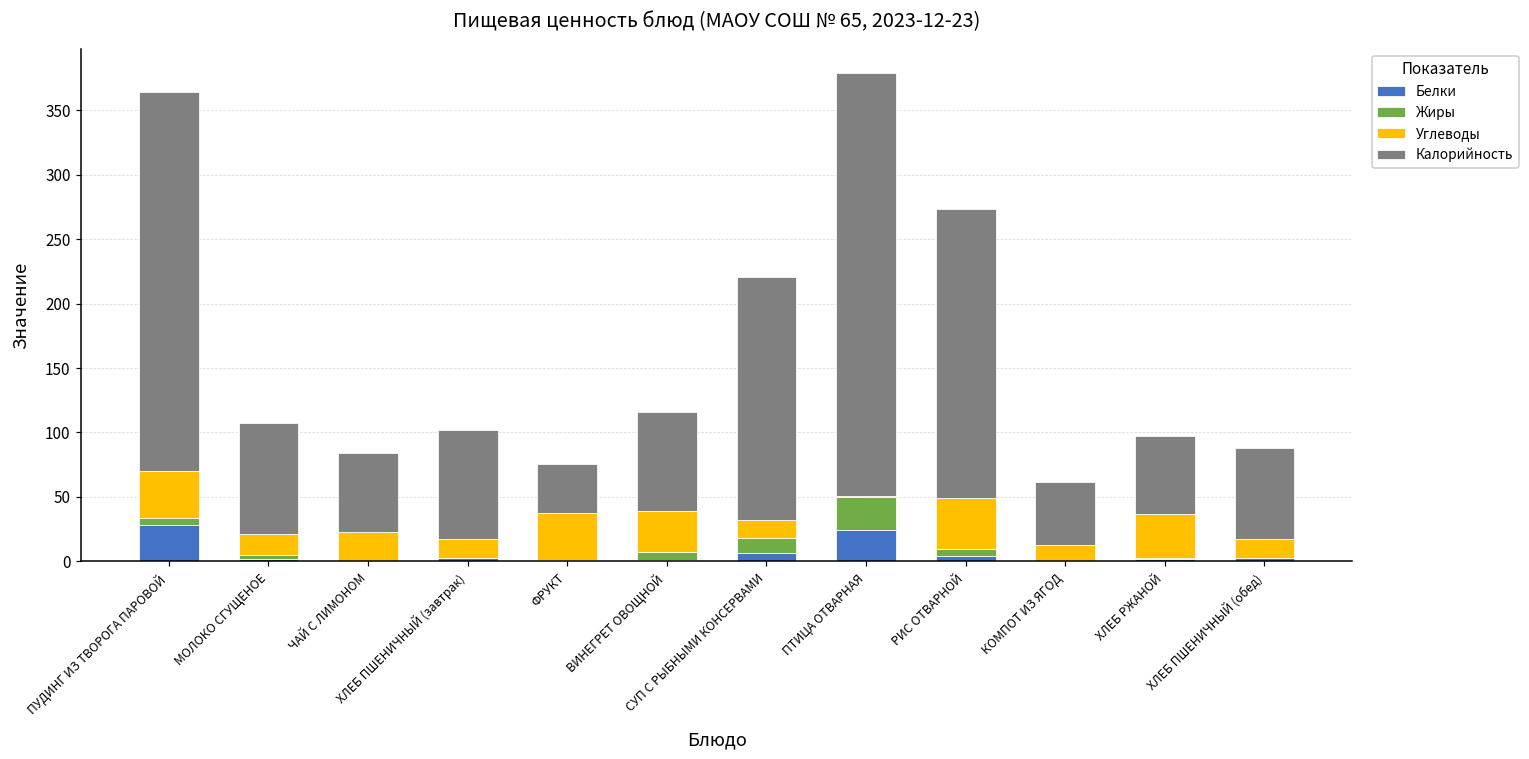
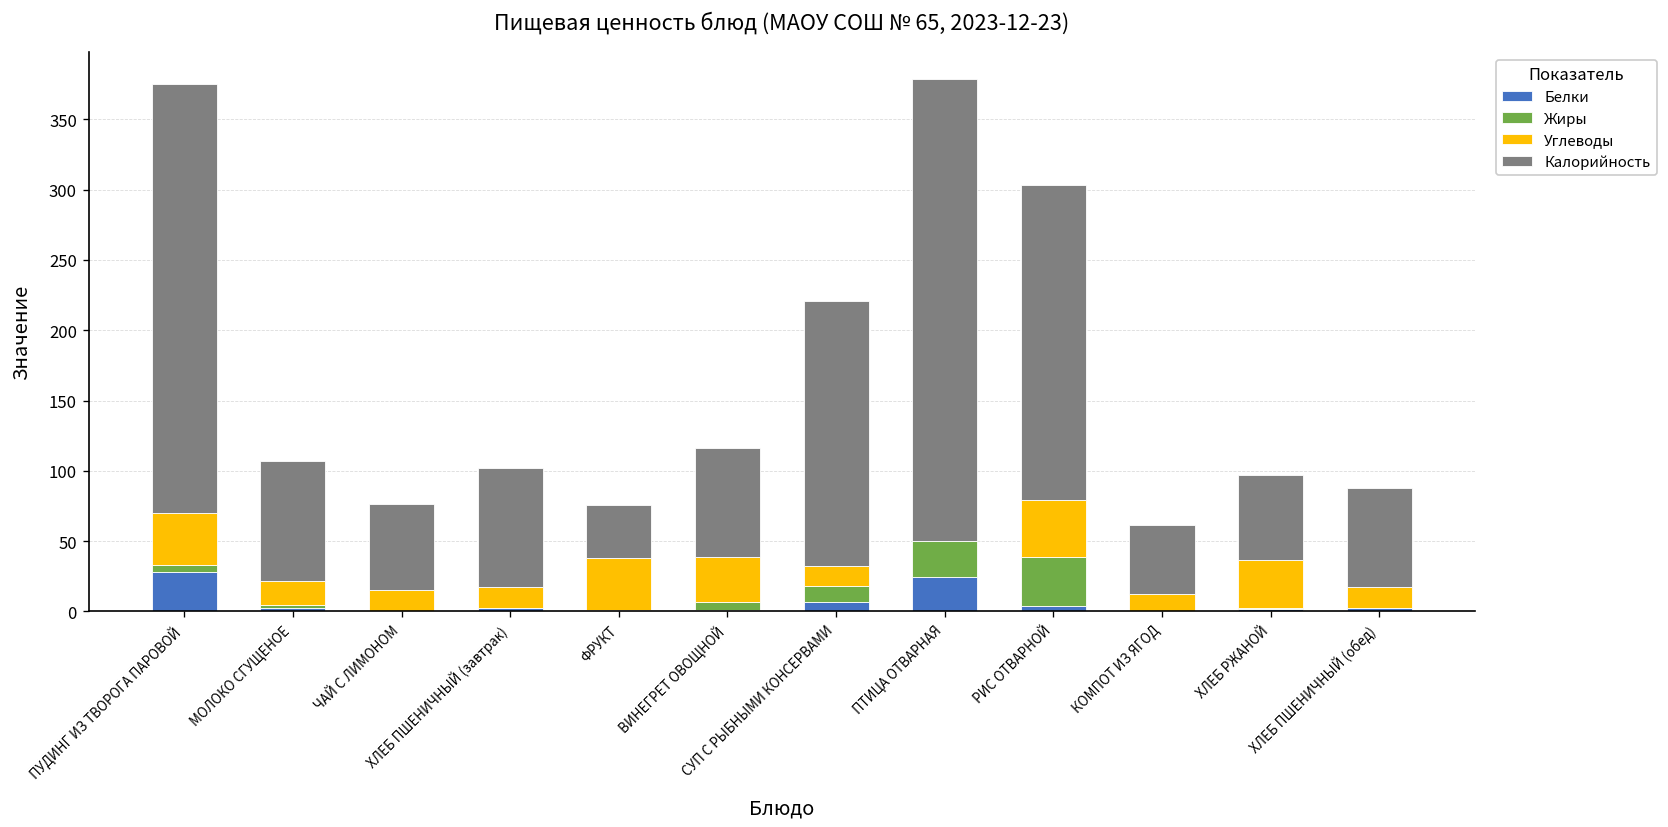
  {
    "Белки": {
      "ПУДИНГ ИЗ ТВОРОГА ПАРОВОЙ": 28,
      "МОЛОКО СГУЩЕНОЕ": 2,
      "ХЛЕБ ПШЕНИЧНЫЙ (завтрак)": 2,
      "СУП С РЫБНЫМИ КОНСЕРВАМИ": 6,
      "ПТИЦА ОТВАРНАЯ": 24,
      "РИС ОТВАРНОЙ": 4,
      "ХЛЕБ ПШЕНИЧНЫЙ (обед)": 2
    },
    "Жиры": {
      "ПУДИНГ ИЗ ТВОРОГА ПАРОВОЙ": 5,
      "МОЛОКО СГУЩЕНОЕ": 3,
      "ВИНЕГРЕТ ОВОЩНОЙ": 6,
      "СУП С РЫБНЫМИ КОНСЕРВАМИ": 12,
      "ПТИЦА ОТВАРНАЯ": 25,
-     "РИС ОТВАРНОЙ": 5
+     "РИС ОТВАРНОЙ": 35
    },
    "Углеводы": {
      "ПУДИНГ ИЗ ТВОРОГА ПАРОВОЙ": 36,
      "МОЛОКО СГУЩЕНОЕ": 17,
-     "ЧАЙ С ЛИМОНОМ": 23,
+     "ЧАЙ С ЛИМОНОМ": 15,
      "ХЛЕБ ПШЕНИЧНЫЙ (завтрак)": 15,
      "ФРУКТ": 37,
      "ВИНЕГРЕТ ОВОЩНОЙ": 32,
      "СУП С РЫБНЫМИ КОНСЕРВАМИ": 14,
      "РИС ОТВАРНОЙ": 40,
      "КОМПОТ ИЗ ЯГОД": 12,
      "ХЛЕБ РЖАНОЙ": 34,
      "ХЛЕБ ПШЕНИЧНЫЙ (обед)": 15
    },
    "Калорийность": {
-     "ПУДИНГ ИЗ ТВОРОГА ПАРОВОЙ": 294,
+     "ПУДИНГ ИЗ ТВОРОГА ПАРОВОЙ": 305,
      "МОЛОКО СГУЩЕНОЕ": 85,
      "ЧАЙ С ЛИМОНОМ": 61,
      "ХЛЕБ ПШЕНИЧНЫЙ (завтрак)": 85,
      "ФРУКТ": 38,
      "ВИНЕГРЕТ ОВОЩНОЙ": 77,
      "СУП С РЫБНЫМИ КОНСЕРВАМИ": 188,
      "ПТИЦА ОТВАРНАЯ": 328,
      "РИС ОТВАРНОЙ": 224,
      "КОМПОТ ИЗ ЯГОД": 49,
      "ХЛЕБ РЖАНОЙ": 60,
      "ХЛЕБ ПШЕНИЧНЫЙ (обед)": 70
    }
  }
